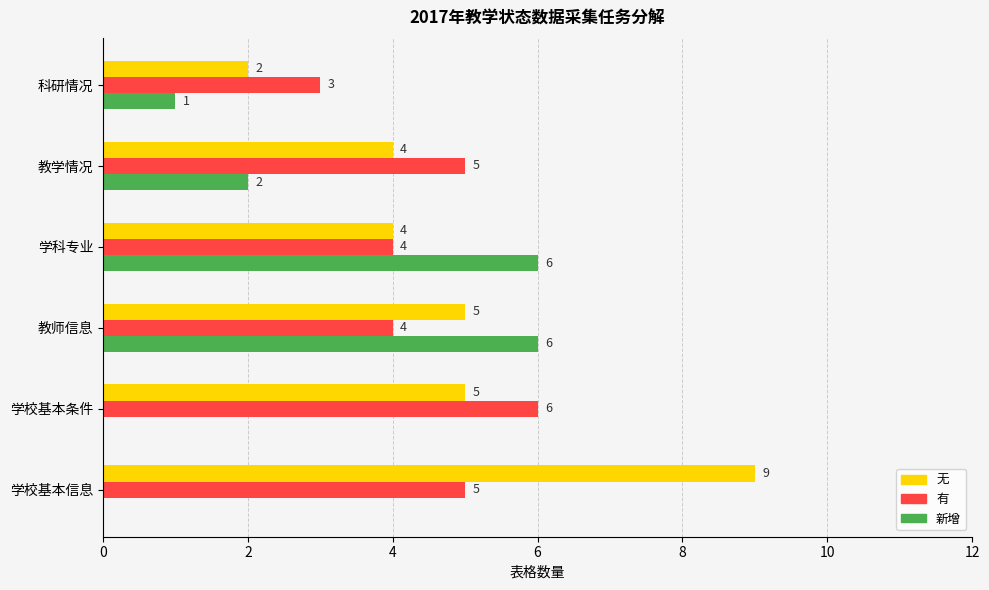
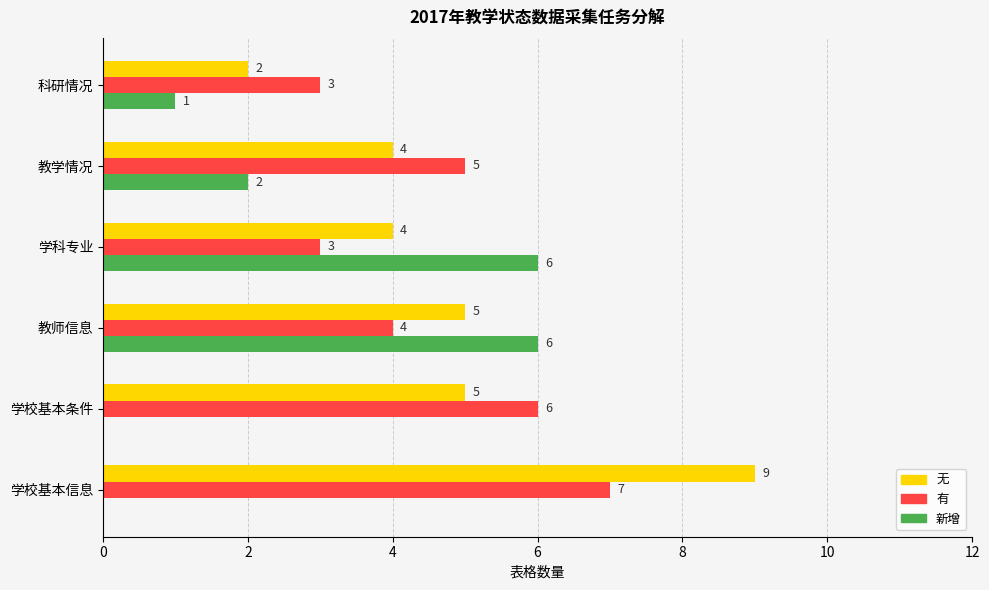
  {
    "无": {
      "科研情况": 2,
      "教学情况": 4,
      "学科专业": 4,
      "教师信息": 5,
      "学校基本条件": 5,
      "学校基本信息": 9
    },
    "有": {
      "科研情况": 3,
      "教学情况": 5,
-     "学科专业": 4,
+     "学科专业": 3,
      "教师信息": 4,
      "学校基本条件": 6,
-     "学校基本信息": 5
+     "学校基本信息": 7
    },
    "新增": {
      "科研情况": 1,
      "教学情况": 2,
      "学科专业": 6,
      "教师信息": 6
    }
  }
